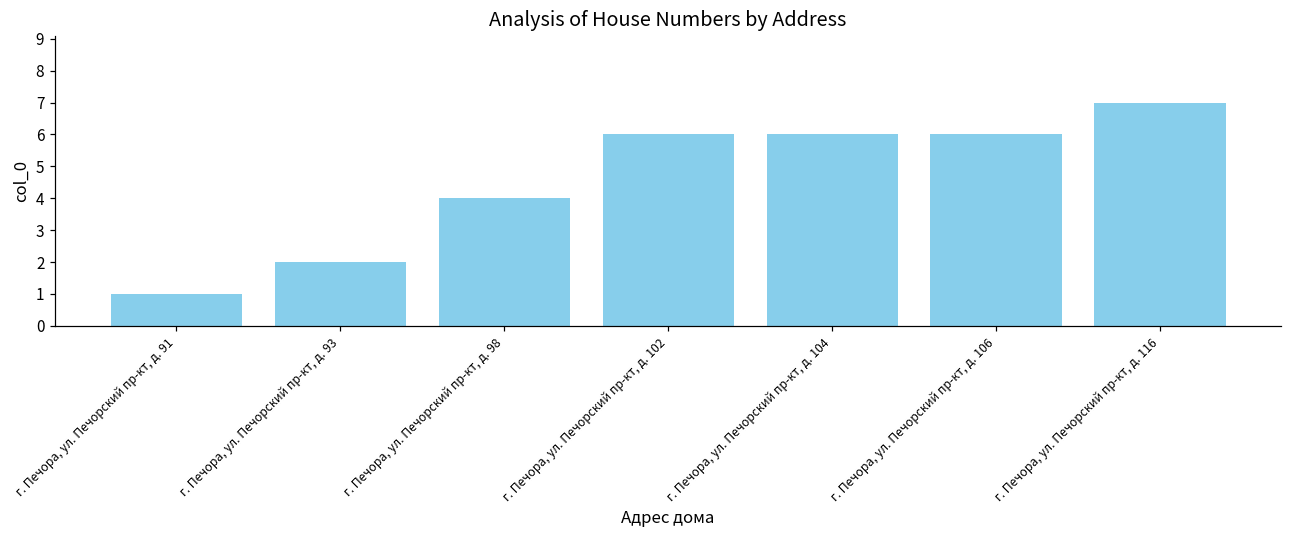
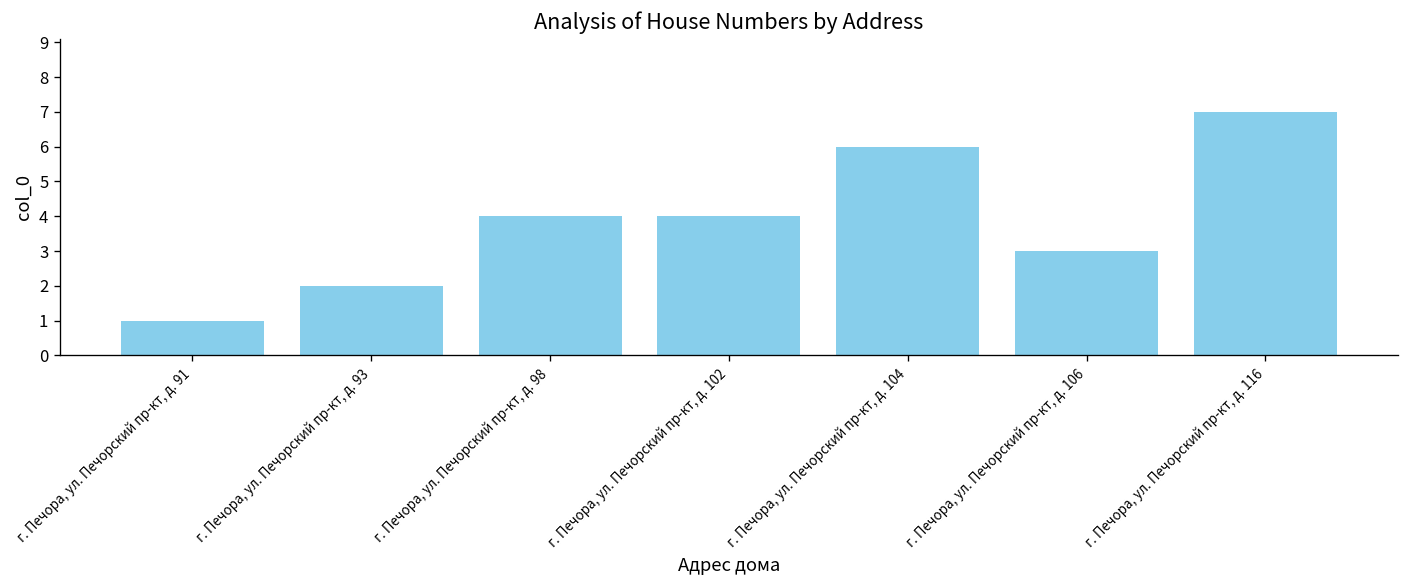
  {
    "г. Печора, ул. Печорский пр-кт, д. 91": 1,
    "г. Печора, ул. Печорский пр-кт, д. 93": 2,
    "г. Печора, ул. Печорский пр-кт, д. 98": 4,
-   "г. Печора, ул. Печорский пр-кт, д. 102": 6,
+   "г. Печора, ул. Печорский пр-кт, д. 102": 4,
    "г. Печора, ул. Печорский пр-кт, д. 104": 6,
-   "г. Печора, ул. Печорский пр-кт, д. 106": 6,
+   "г. Печора, ул. Печорский пр-кт, д. 106": 3,
    "г. Печора, ул. Печорский пр-кт, д. 116": 7
  }
